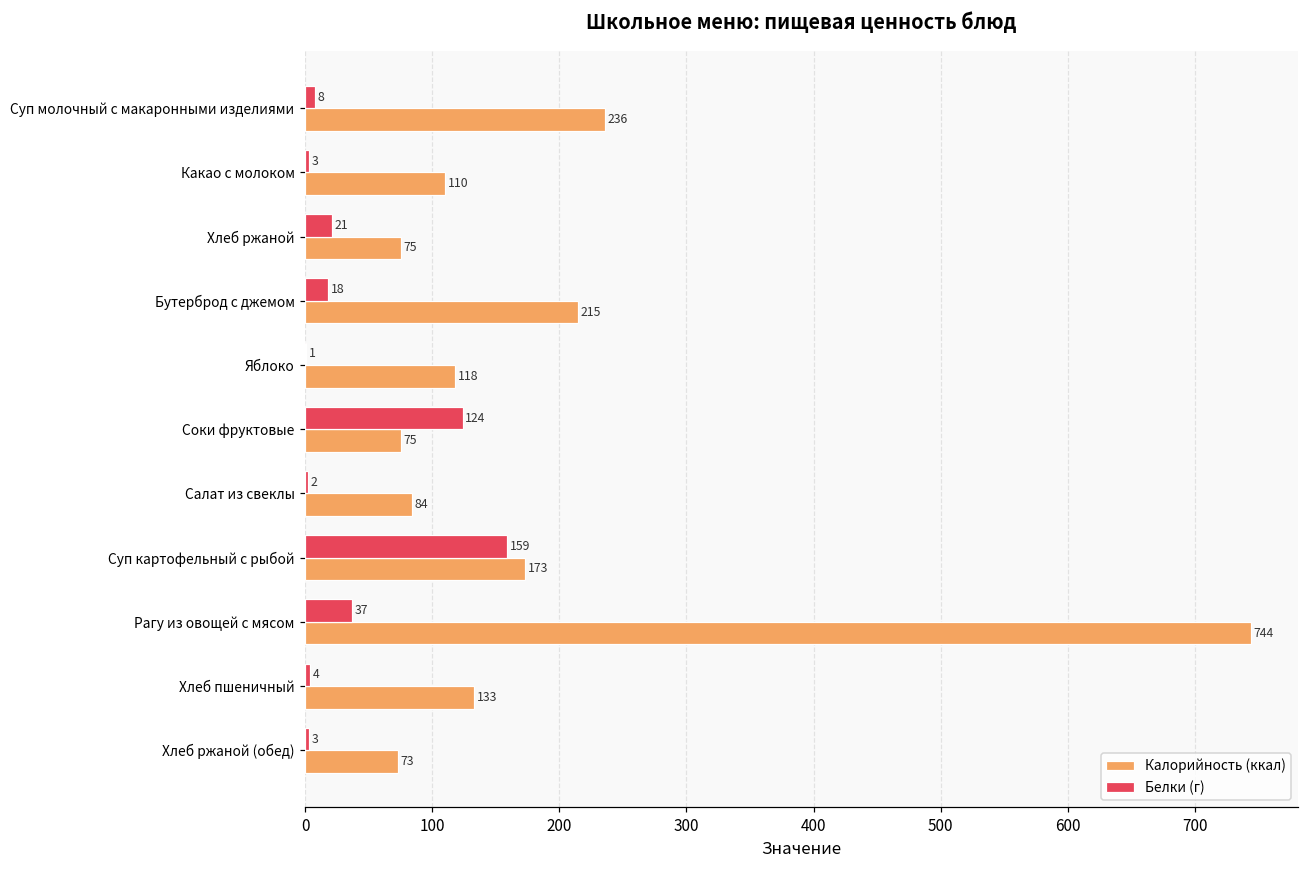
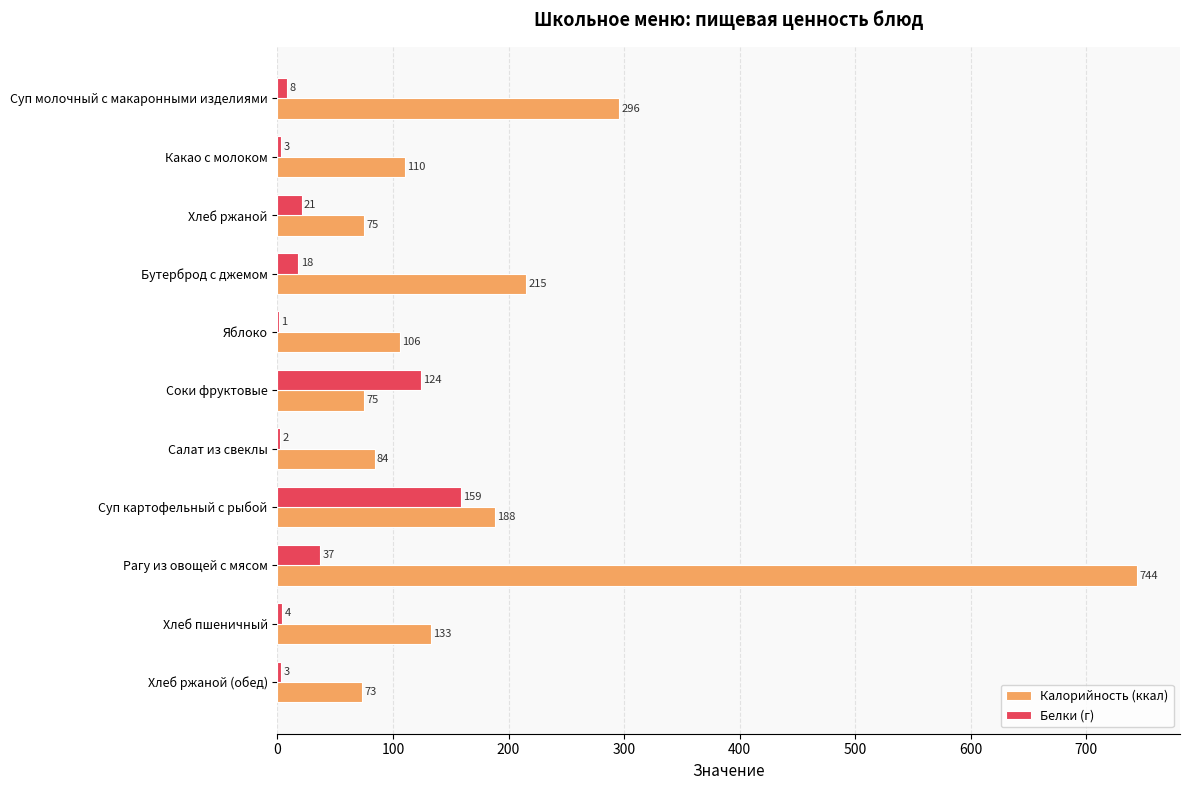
  {
    "Калорийность (ккал)": {
-     "Суп молочный с макаронными изделиями": 236,
+     "Суп молочный с макаронными изделиями": 296,
      "Какао с молоком": 110,
      "Хлеб ржаной": 75,
      "Бутерброд с джемом": 215,
-     "Яблоко": 118,
+     "Яблоко": 106,
      "Соки фруктовые": 75,
      "Салат из свеклы": 84,
-     "Суп картофельный с рыбой": 173,
+     "Суп картофельный с рыбой": 188,
      "Рагу из овощей с мясом": 744,
      "Хлеб пшеничный": 133,
      "Хлеб ржаной (обед)": 73
    },
    "Белки (г)": {
      "Суп молочный с макаронными изделиями": 8,
      "Какао с молоком": 3,
      "Хлеб ржаной": 21,
      "Бутерброд с джемом": 18,
      "Яблоко": 1,
      "Соки фруктовые": 124,
      "Салат из свеклы": 2,
      "Суп картофельный с рыбой": 159,
      "Рагу из овощей с мясом": 37,
      "Хлеб пшеничный": 4,
      "Хлеб ржаной (обед)": 3
    }
  }
